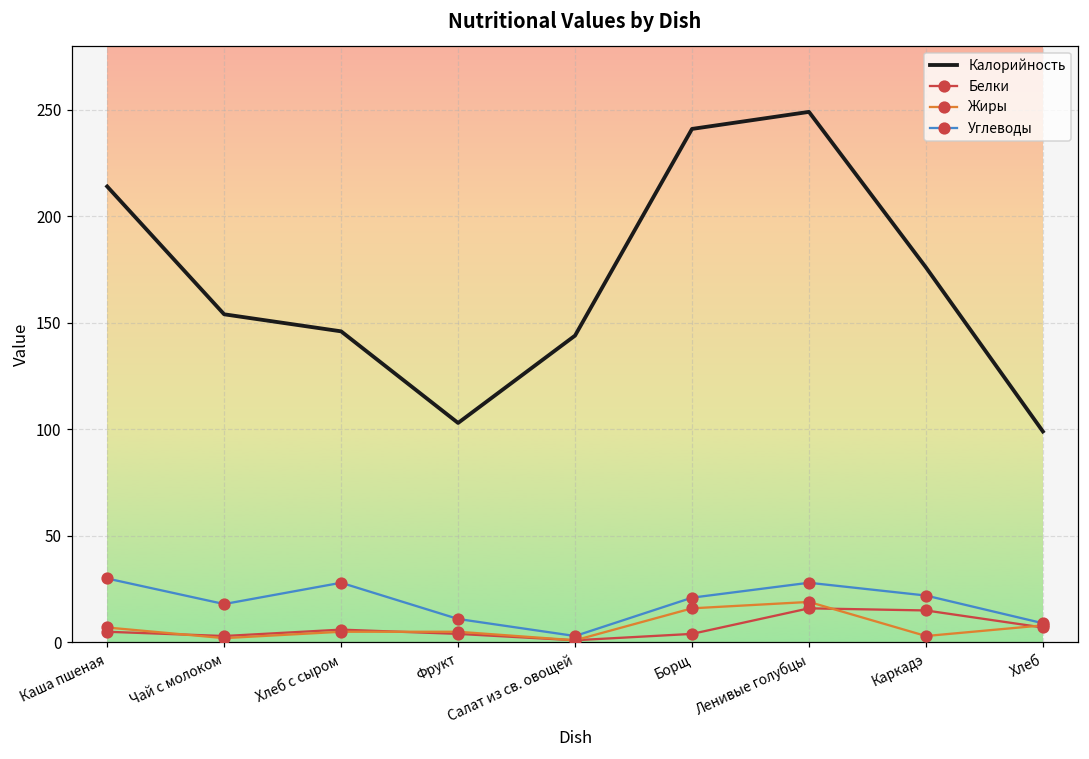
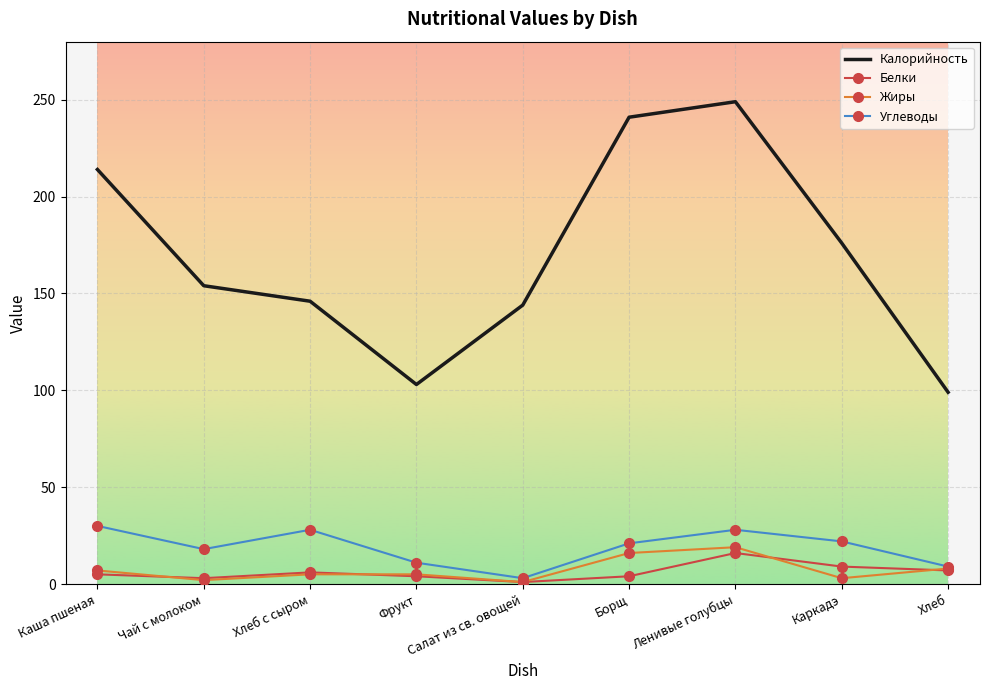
  {
    "Калорийность": {
      "Каша пшеная": 214,
      "Чай с молоком": 154,
      "Хлеб с сыром": 146,
      "Фрукт": 103,
      "Салат из св. овощей": 144,
      "Борщ": 241,
      "Ленивые голубцы": 249,
      "Каркадэ": 176,
      "Хлеб": 99
    },
    "Белки": {
      "Каша пшеная": 5,
      "Борщ": 4,
      "Ленивые голубцы": 16,
-     "Каркадэ": 15
+     "Каркадэ": 9
    },
    "Жиры": {
      "Каша пшеная": 7,
      "Борщ": 16,
      "Ленивые голубцы": 19,
      "Каркадэ": 3
    },
    "Углеводы": {
      "Каша пшеная": 30,
      "Чай с молоком": 18,
      "Хлеб с сыром": 28,
      "Фрукт": 11,
      "Салат из св. овощей": 3,
      "Борщ": 21,
      "Ленивые голубцы": 28,
      "Каркадэ": 22
    }
  }
